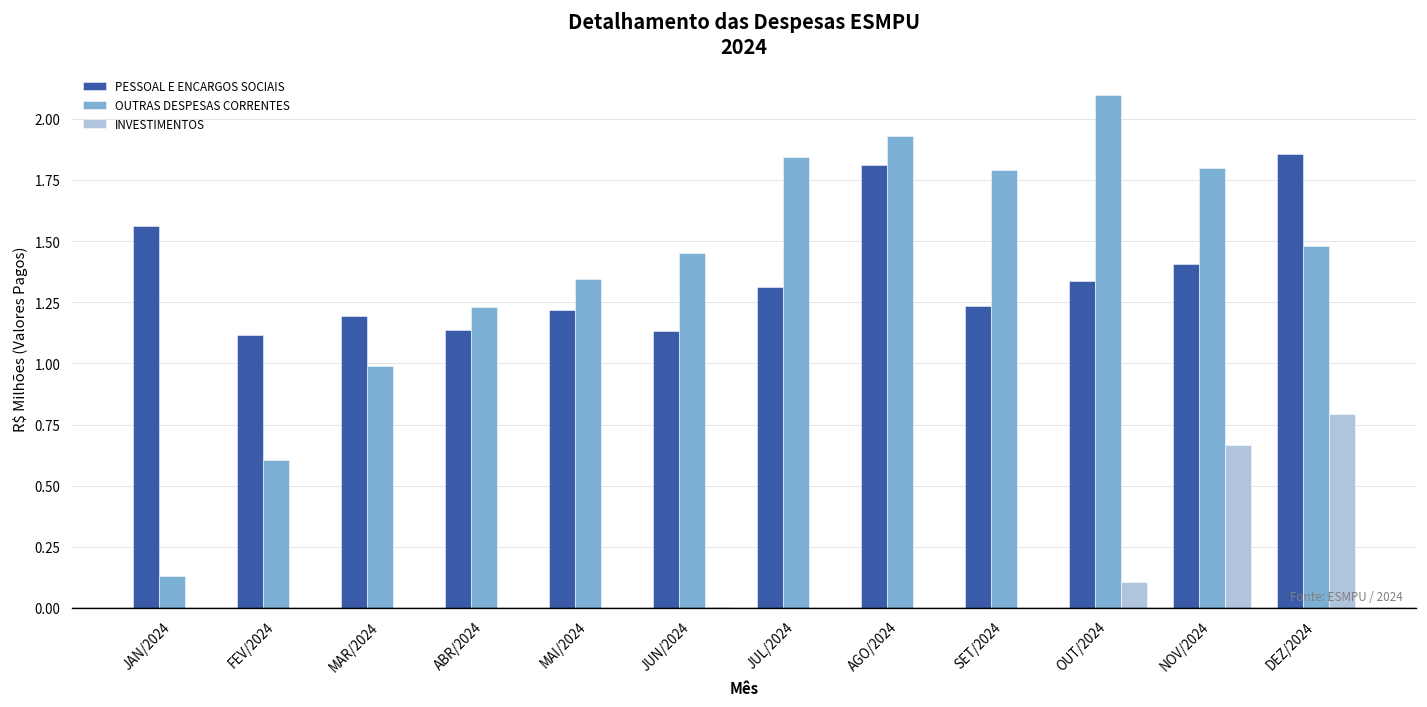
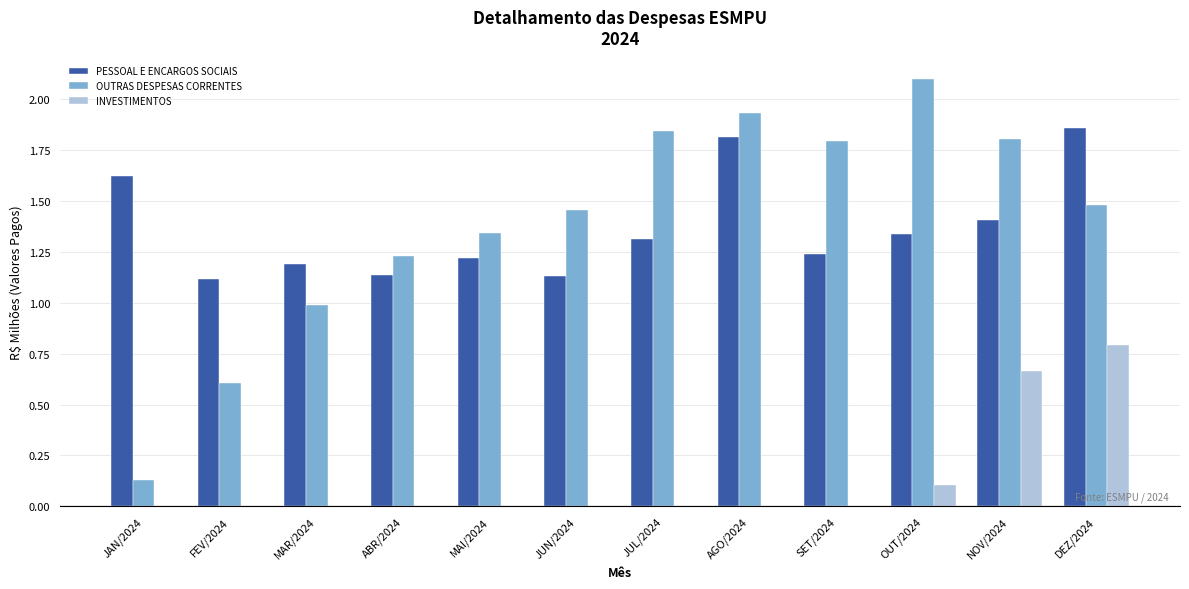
  {
    "PESSOAL E ENCARGOS SOCIAIS": {
-     "JAN/2024": 1.56,
+     "JAN/2024": 1.62,
      "FEV/2024": 1.12,
      "MAR/2024": 1.19,
      "ABR/2024": 1.14,
      "MAI/2024": 1.22,
      "JUN/2024": 1.13,
      "JUL/2024": 1.31,
      "AGO/2024": 1.81,
      "SET/2024": 1.24,
      "OUT/2024": 1.34,
      "NOV/2024": 1.41,
      "DEZ/2024": 1.86
    }
  }
